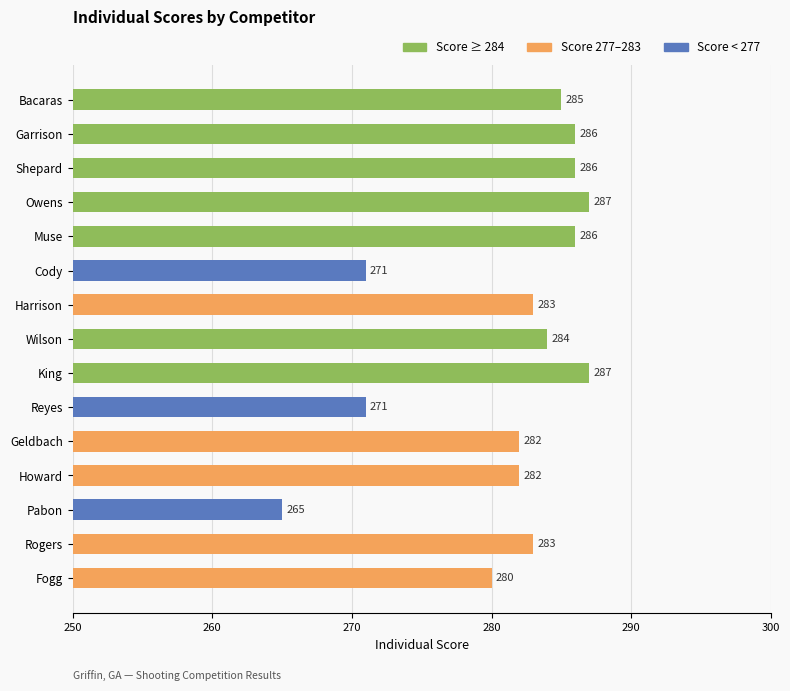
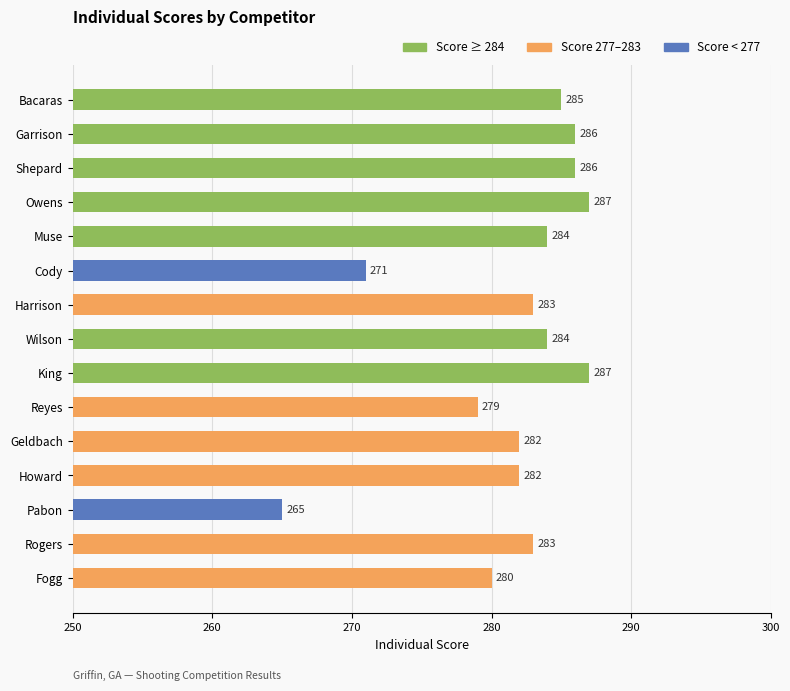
  {
    "Bacaras": 285,
    "Garrison": 286,
    "Shepard": 286,
    "Owens": 287,
-   "Muse": 286,
+   "Muse": 284,
    "Cody": 271,
    "Harrison": 283,
    "Wilson": 284,
    "King": 287,
-   "Reyes": 271,
+   "Reyes": 279,
    "Geldbach": 282,
    "Howard": 282,
    "Pabon": 265,
    "Rogers": 283,
    "Fogg": 280
  }
